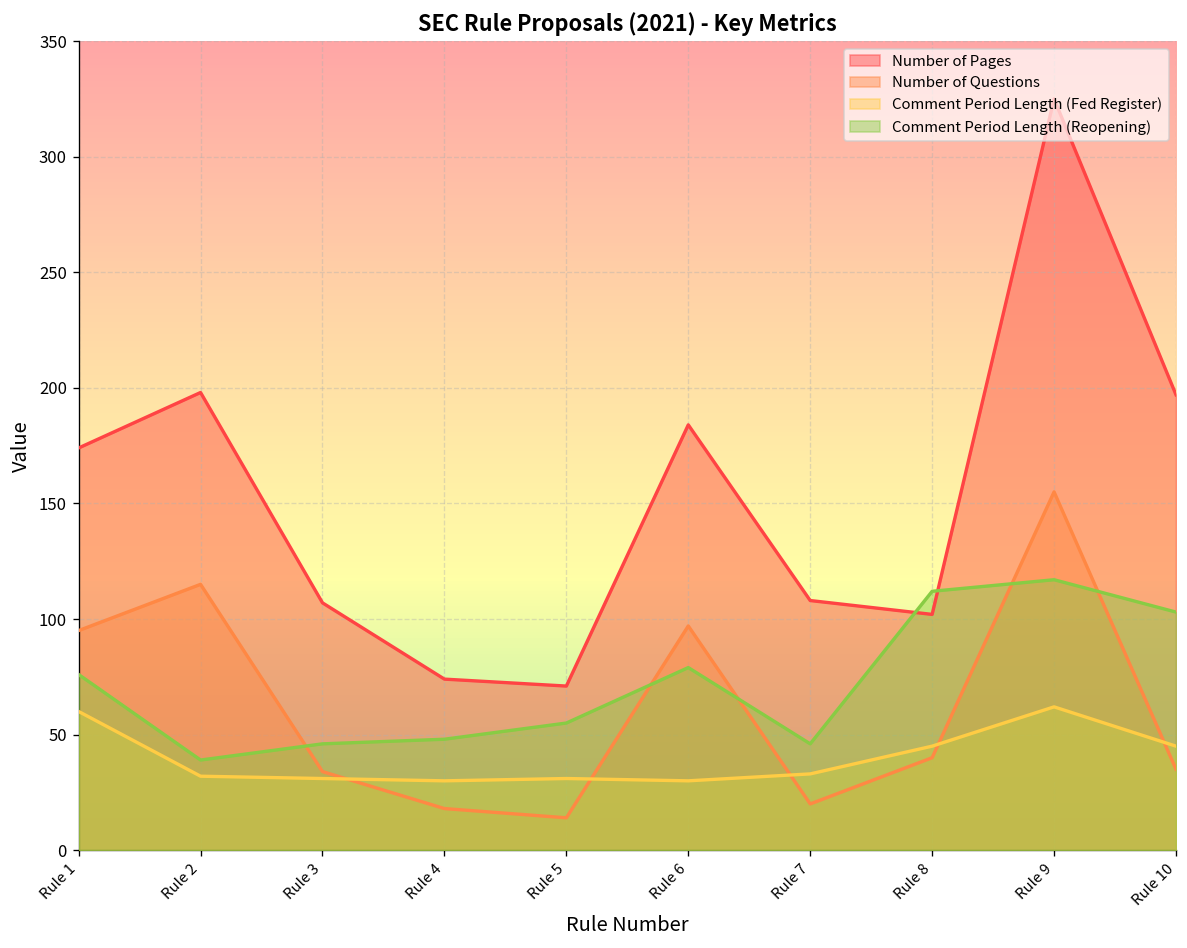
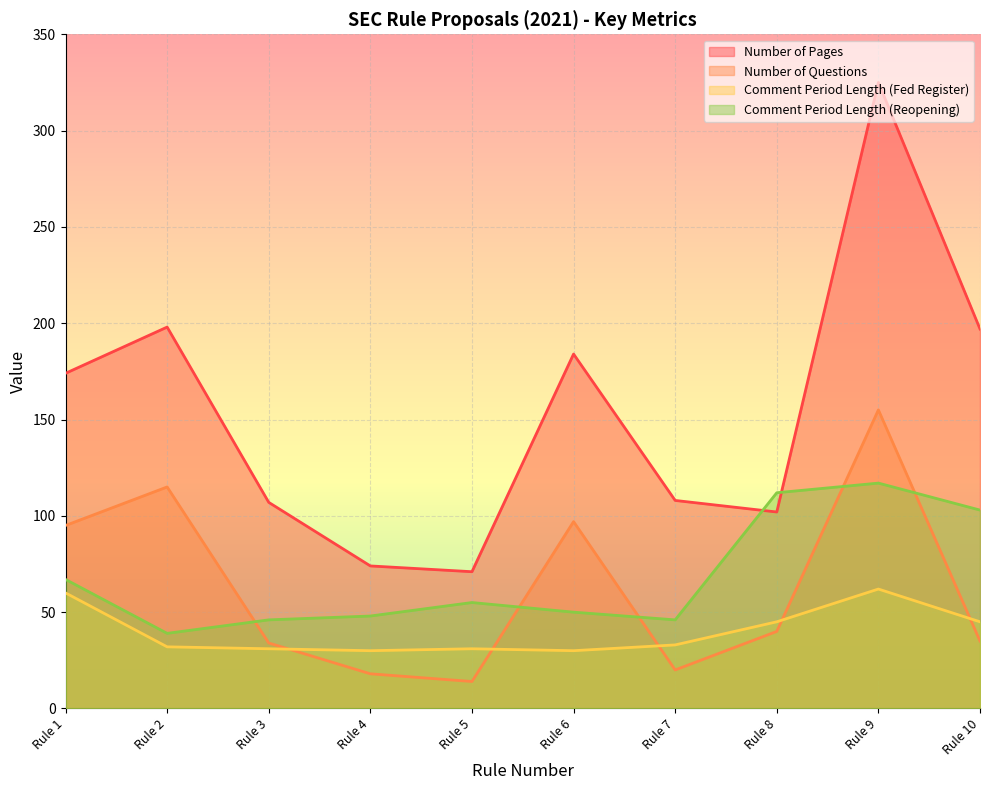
  {
    "Comment Period Length (Reopening)": {
-     "Rule 1": 76,
+     "Rule 1": 67,
      "Rule 2": 39,
      "Rule 3": 46,
      "Rule 4": 48,
      "Rule 5": 55,
-     "Rule 6": 79,
+     "Rule 6": 50,
      "Rule 7": 46,
      "Rule 8": 112,
      "Rule 9": 117,
      "Rule 10": 103
    }
  }
